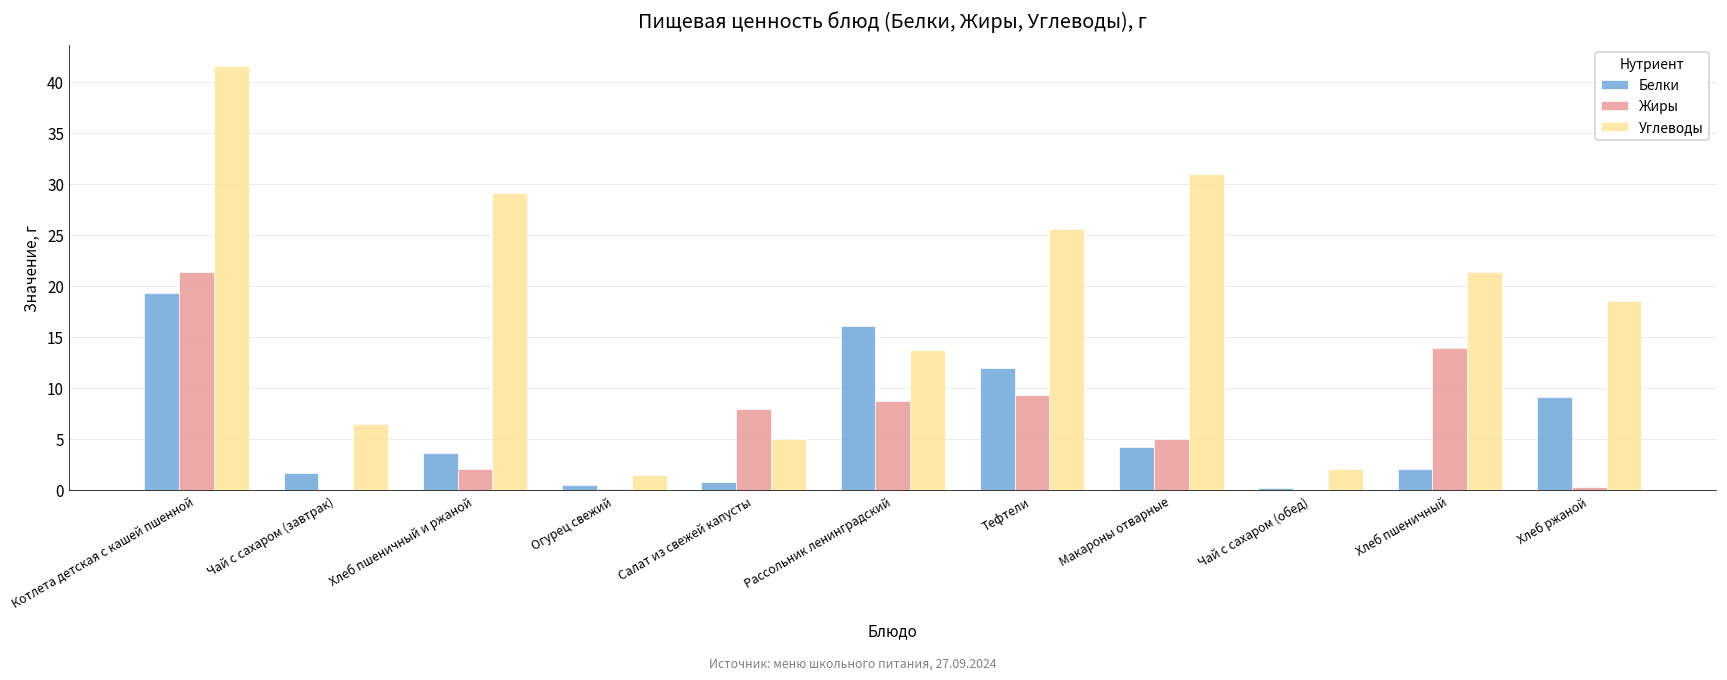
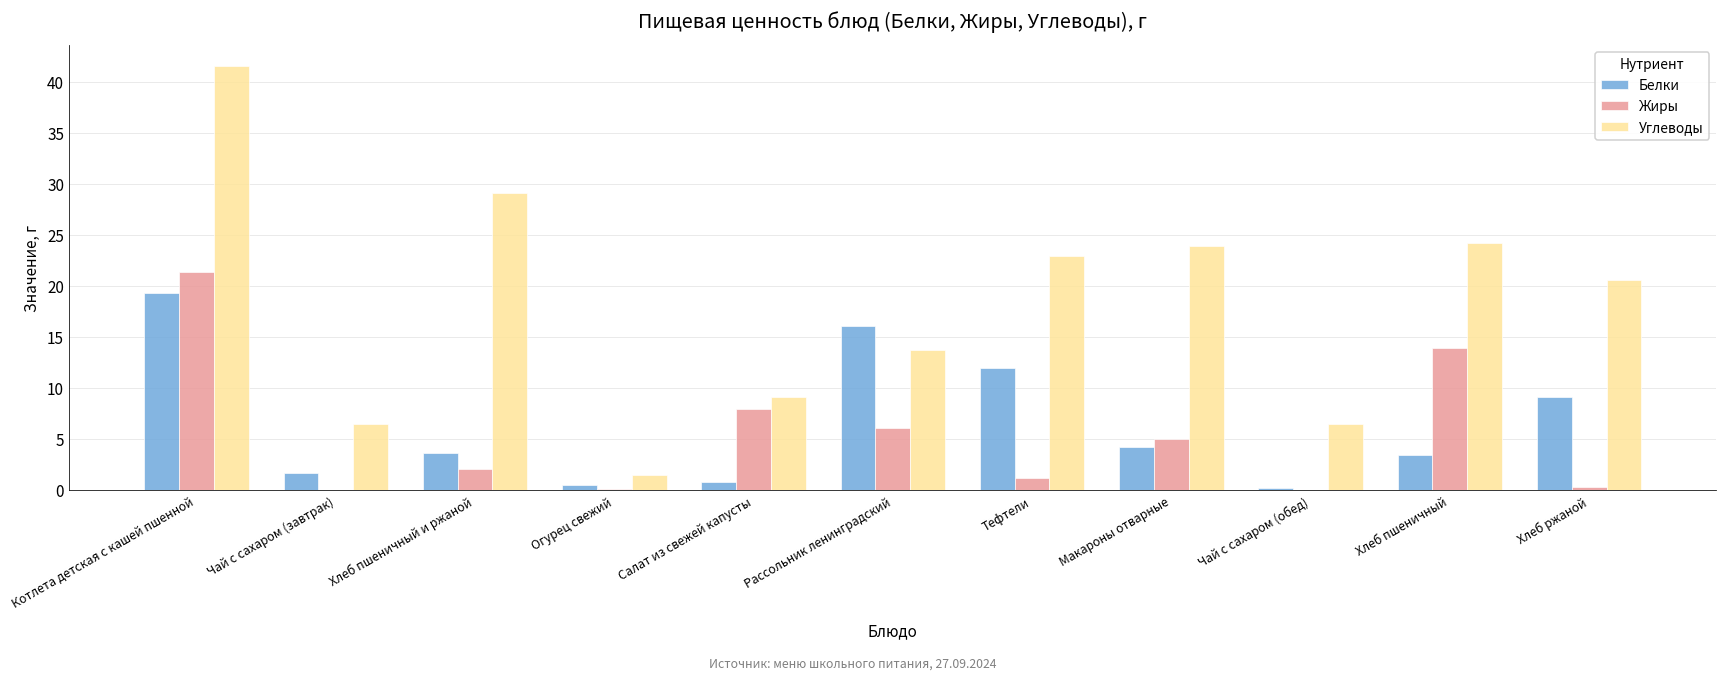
  {
    "Белки": {
      "Котлета детская с кашей пшенной": 19,
      "Чай с сахаром (завтрак)": 2,
      "Хлеб пшеничный и ржаной": 4,
      "Огурец свежий": 0,
      "Салат из свежей капусты": 1,
      "Рассольник ленинградский": 16,
      "Тефтели": 12,
      "Макароны отварные": 4,
-     "Хлеб пшеничный": 2,
+     "Хлеб пшеничный": 3,
      "Хлеб ржаной": 9
    },
    "Жиры": {
      "Котлета детская с кашей пшенной": 21,
      "Чай с сахаром (завтрак)": 0,
      "Хлеб пшеничный и ржаной": 2,
      "Салат из свежей капусты": 8,
-     "Рассольник ленинградский": 9,
-     "Тефтели": 9,
+     "Рассольник ленинградский": 6,
+     "Тефтели": 1,
      "Макароны отварные": 5,
      "Чай с сахаром (обед)": 0,
      "Хлеб пшеничный": 14,
      "Хлеб ржаной": 0
    },
    "Углеводы": {
      "Котлета детская с кашей пшенной": 42,
      "Чай с сахаром (завтрак)": 7,
      "Хлеб пшеничный и ржаной": 29,
      "Огурец свежий": 2,
-     "Салат из свежей капусты": 5,
+     "Салат из свежей капусты": 9,
      "Рассольник ленинградский": 14,
-     "Тефтели": 26,
-     "Макароны отварные": 31,
-     "Чай с сахаром (обед)": 2,
-     "Хлеб пшеничный": 21,
-     "Хлеб ржаной": 19
+     "Тефтели": 23,
+     "Макароны отварные": 24,
+     "Чай с сахаром (обед)": 7,
+     "Хлеб пшеничный": 24,
+     "Хлеб ржаной": 21
    }
  }
